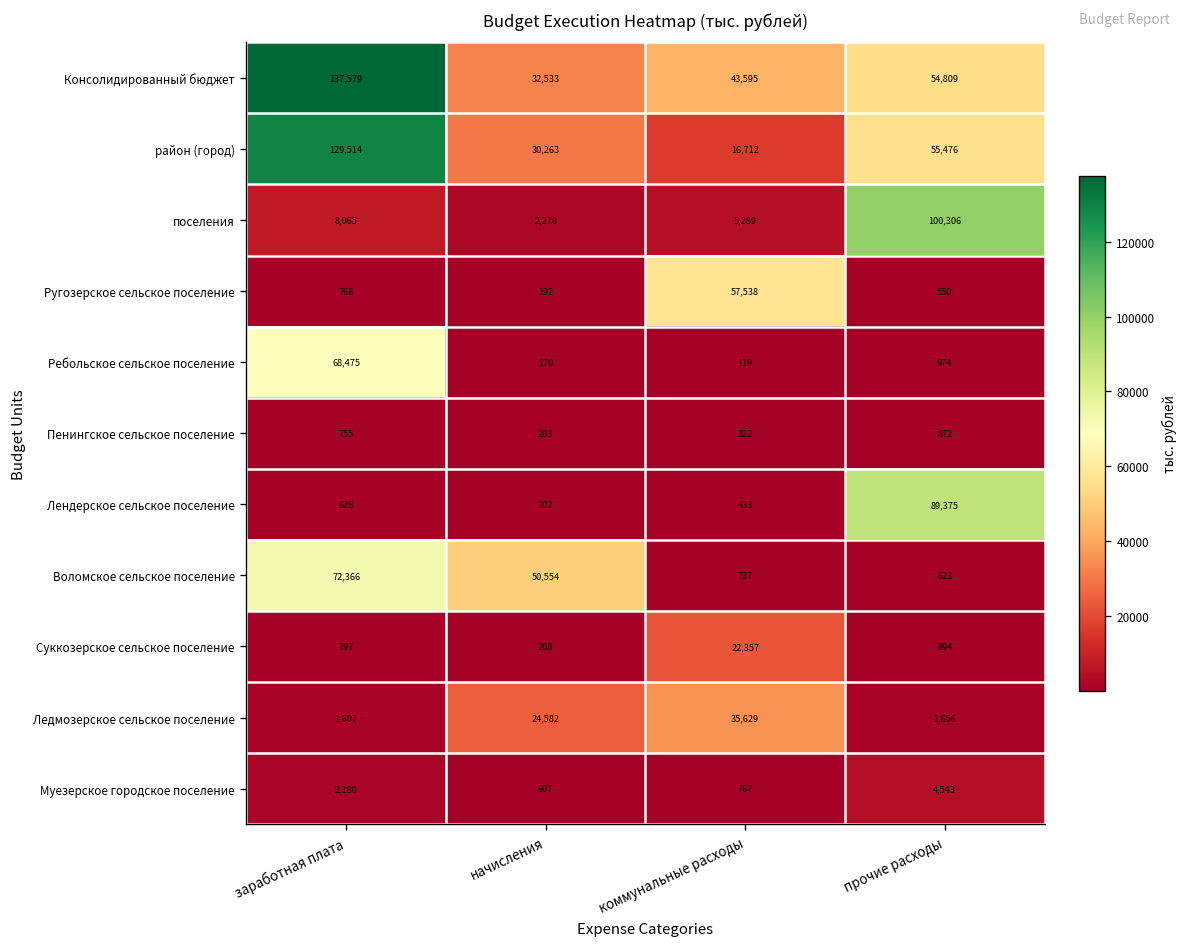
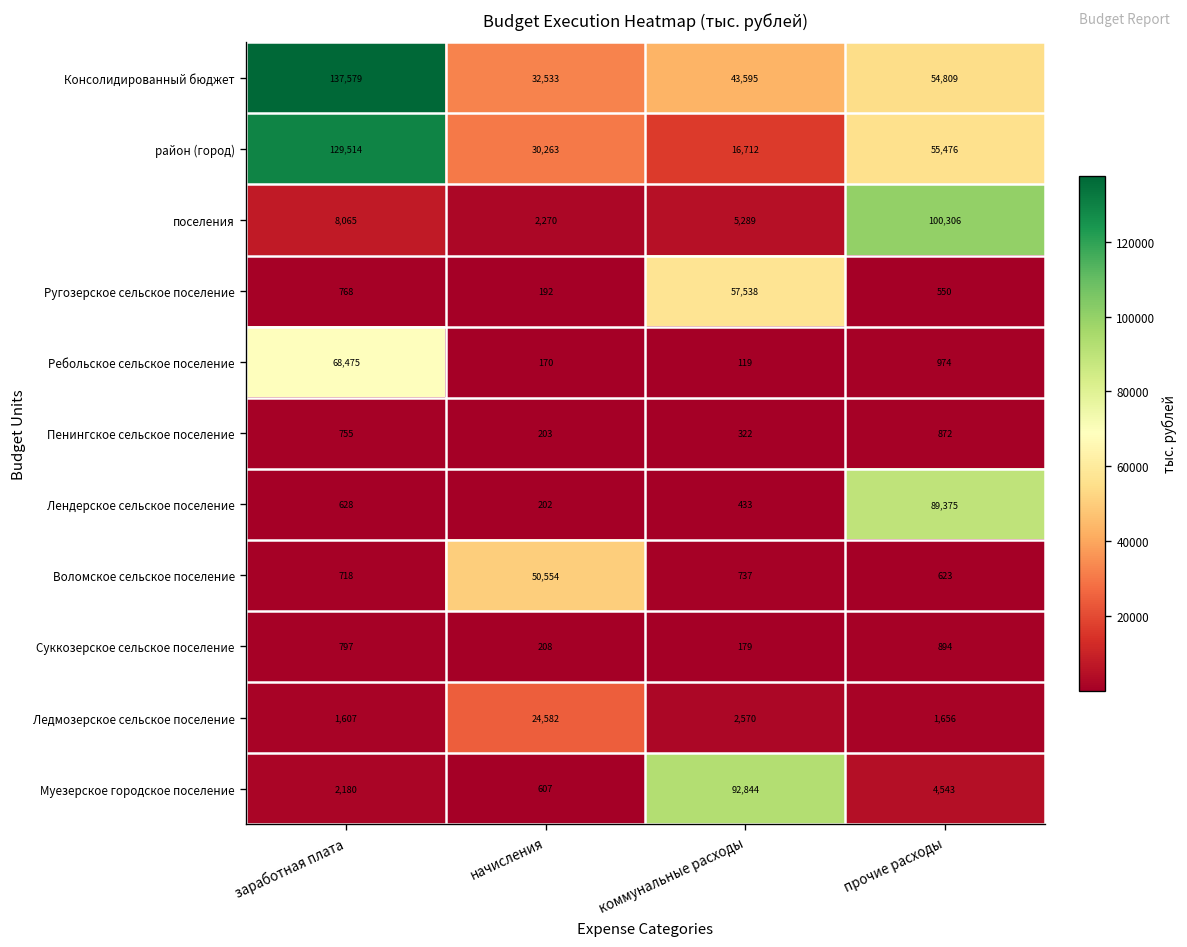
  {
    "Консолидированный бюджет": {
      "заработная плата": "137,579",
      "начисления": "32,533",
      "коммунальные расходы": "43,595",
      "прочие расходы": "54,809"
    },
    "район (город)": {
      "заработная плата": "129,514",
      "начисления": "30,263",
      "коммунальные расходы": "16,712",
      "прочие расходы": "55,476"
    },
    "поселения": {
      "заработная плата": "8,065",
      "начисления": "2,270",
      "коммунальные расходы": "5,289",
      "прочие расходы": "100,306"
    },
    "Ругозерское сельское поселение": {
      "заработная плата": "768",
      "начисления": "192",
      "коммунальные расходы": "57,538",
      "прочие расходы": "550"
    },
    "Ребольское сельское поселение": {
      "заработная плата": "68,475",
      "начисления": "170",
      "коммунальные расходы": "119",
      "прочие расходы": "974"
    },
    "Пенингское сельское поселение": {
      "заработная плата": "755",
      "начисления": "203",
      "коммунальные расходы": "322",
      "прочие расходы": "872"
    },
    "Лендерское сельское поселение": {
      "заработная плата": "628",
      "начисления": "202",
      "коммунальные расходы": "433",
      "прочие расходы": "89,375"
    },
    "Воломское сельское поселение": {
-     "заработная плата": "72,366",
+     "заработная плата": "718",
      "начисления": "50,554",
      "коммунальные расходы": "737",
      "прочие расходы": "623"
    },
    "Суккозерское сельское поселение": {
      "заработная плата": "797",
      "начисления": "208",
-     "коммунальные расходы": "22,357",
+     "коммунальные расходы": "179",
      "прочие расходы": "894"
    },
    "Ледмозерское сельское поселение": {
      "заработная плата": "1,607",
      "начисления": "24,582",
-     "коммунальные расходы": "35,629",
+     "коммунальные расходы": "2,570",
      "прочие расходы": "1,656"
    },
    "Муезерское городское поселение": {
      "заработная плата": "2,180",
      "начисления": "607",
-     "коммунальные расходы": "767",
+     "коммунальные расходы": "92,844",
      "прочие расходы": "4,543"
    }
  }
